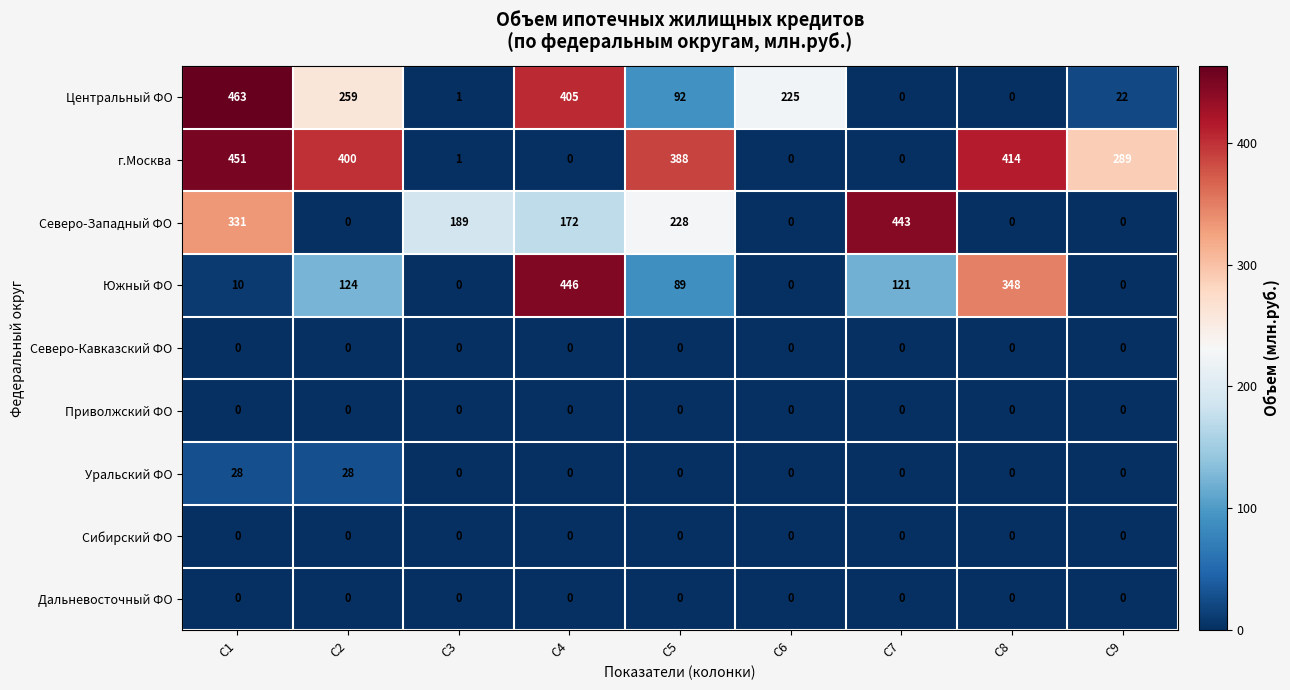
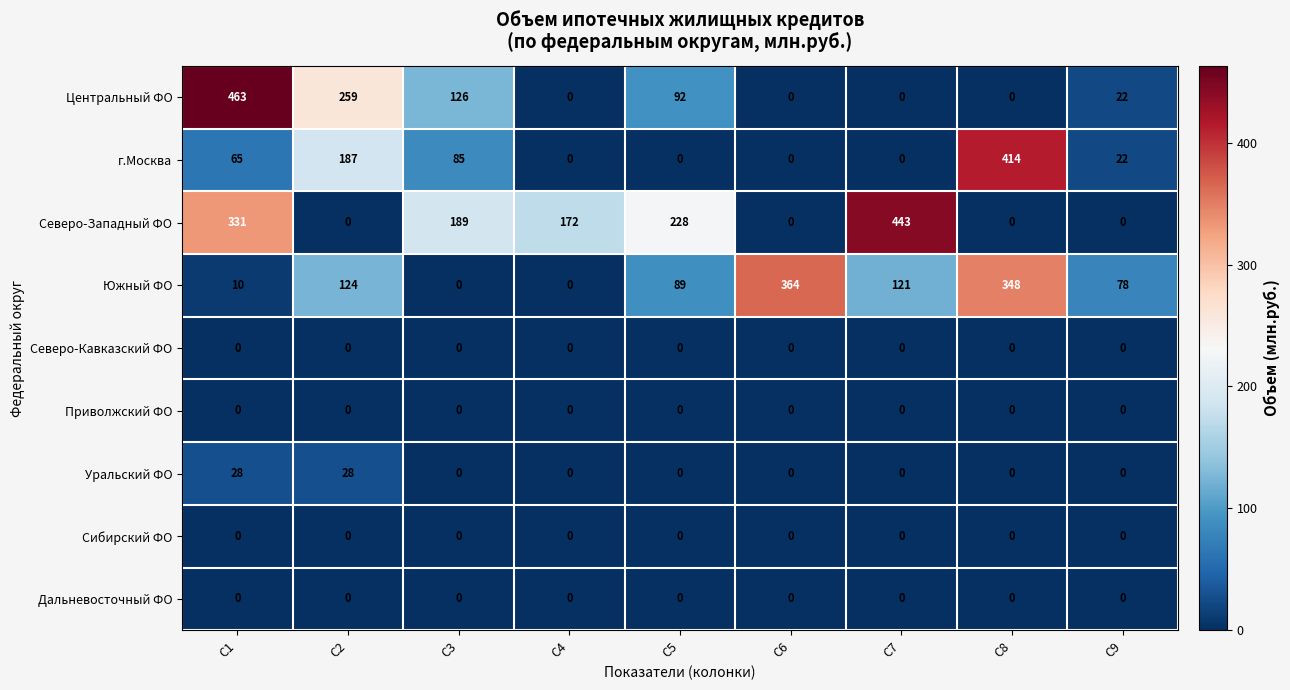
  {
    "Центральный ФО": {
      "C1": 463,
      "C2": 259,
-     "C3": 1,
-     "C4": 405,
+     "C3": 126,
+     "C4": 0,
      "C5": 92,
-     "C6": 225,
+     "C6": 0,
      "C7": 0,
      "C8": 0,
      "C9": 22
    },
    "г.Москва": {
-     "C1": 451,
-     "C2": 400,
-     "C3": 1,
+     "C1": 65,
+     "C2": 187,
+     "C3": 85,
      "C4": 0,
-     "C5": 388,
+     "C5": 0,
      "C6": 0,
      "C7": 0,
      "C8": 414,
-     "C9": 289
+     "C9": 22
    },
    "Северо-Западный ФО": {
      "C1": 331,
      "C2": 0,
      "C3": 189,
      "C4": 172,
      "C5": 228,
      "C6": 0,
      "C7": 443,
      "C8": 0,
      "C9": 0
    },
    "Южный ФО": {
      "C1": 10,
      "C2": 124,
      "C3": 0,
-     "C4": 446,
+     "C4": 0,
      "C5": 89,
-     "C6": 0,
+     "C6": 364,
      "C7": 121,
      "C8": 348,
-     "C9": 0
+     "C9": 78
    },
    "Северо-Кавказский ФО": {
      "C1": 0,
      "C2": 0,
      "C3": 0,
      "C4": 0,
      "C5": 0,
      "C6": 0,
      "C7": 0,
      "C8": 0,
      "C9": 0
    },
    "Приволжский ФО": {
      "C1": 0,
      "C2": 0,
      "C3": 0,
      "C4": 0,
      "C5": 0,
      "C6": 0,
      "C7": 0,
      "C8": 0,
      "C9": 0
    },
    "Уральский ФО": {
      "C1": 28,
      "C2": 28,
      "C3": 0,
      "C4": 0,
      "C5": 0,
      "C6": 0,
      "C7": 0,
      "C8": 0,
      "C9": 0
    },
    "Сибирский ФО": {
      "C1": 0,
      "C2": 0,
      "C3": 0,
      "C4": 0,
      "C5": 0,
      "C6": 0,
      "C7": 0,
      "C8": 0,
      "C9": 0
    },
    "Дальневосточный ФО": {
      "C1": 0,
      "C2": 0,
      "C3": 0,
      "C4": 0,
      "C5": 0,
      "C6": 0,
      "C7": 0,
      "C8": 0,
      "C9": 0
    }
  }
